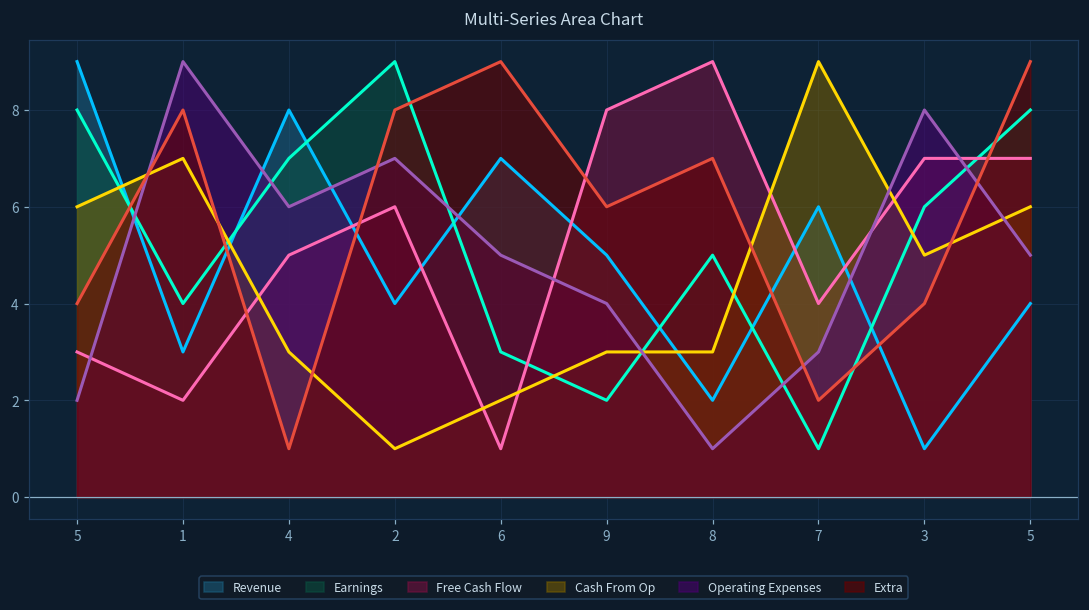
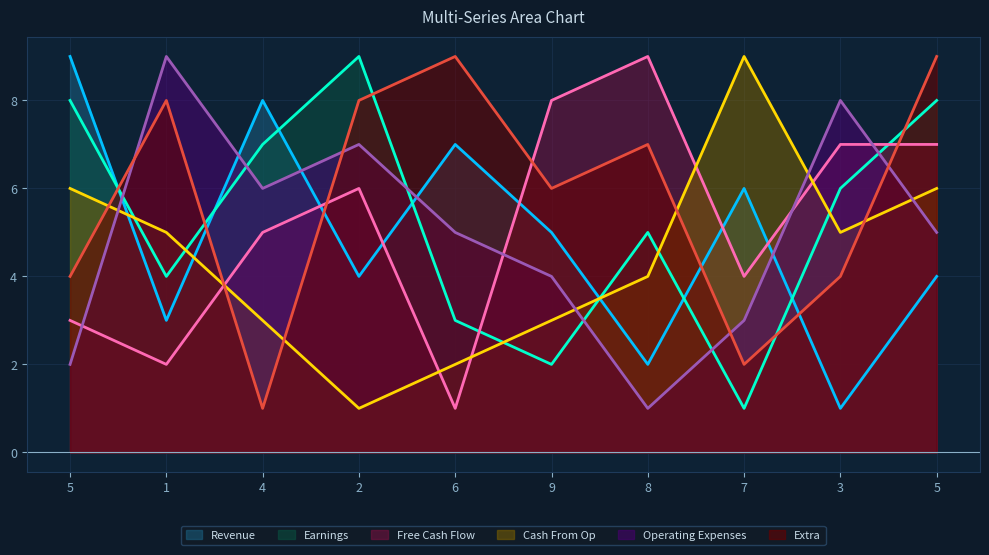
  {
    "Cash From Op": {
-     "1": 7,
+     "1": 5,
      "4": 3,
      "2": 1,
      "6": 2,
      "9": 3,
-     "8": 3,
+     "8": 4,
      "7": 9,
      "3": 5
    }
  }
